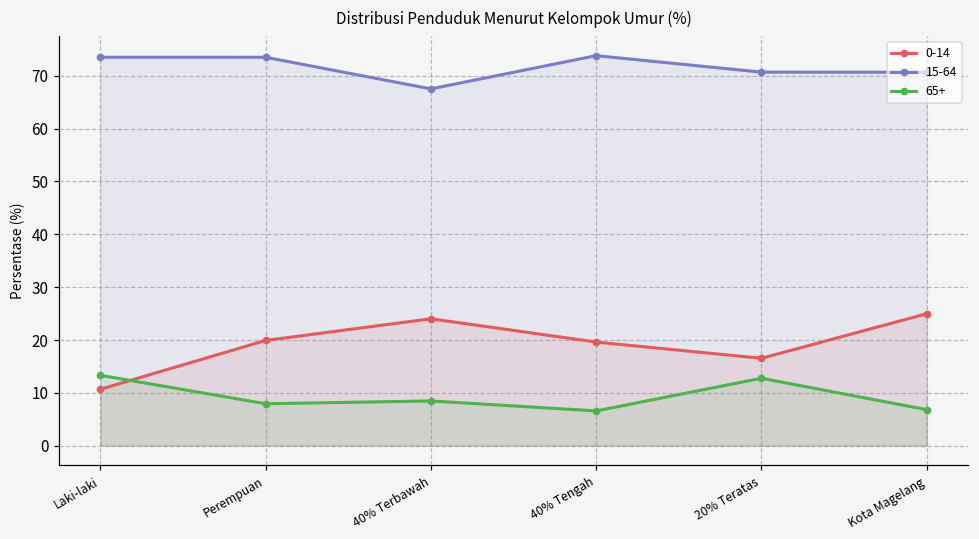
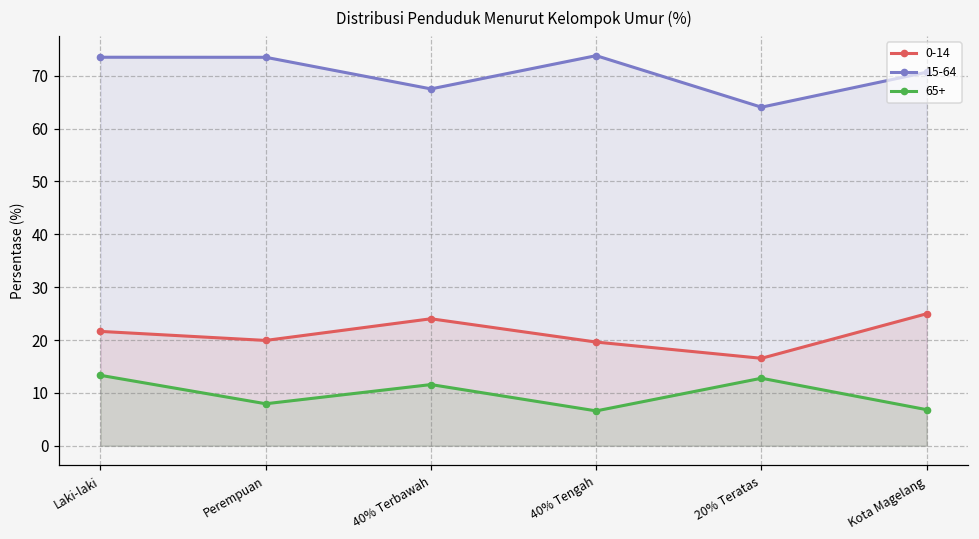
  {
    "0-14": {
-     "Laki-laki": 11,
+     "Laki-laki": 22,
      "Perempuan": 20,
      "40% Terbawah": 24,
      "40% Tengah": 20,
      "20% Teratas": 17,
      "Kota Magelang": 25
    },
    "15-64": {
      "Laki-laki": 74,
      "Perempuan": 73,
      "40% Terbawah": 68,
      "40% Tengah": 74,
-     "20% Teratas": 71
+     "20% Teratas": 64
    },
    "65+": {
      "Laki-laki": 13,
      "Perempuan": 8,
-     "40% Terbawah": 8,
+     "40% Terbawah": 12,
      "40% Tengah": 7,
      "20% Teratas": 13,
      "Kota Magelang": 7
    }
  }
